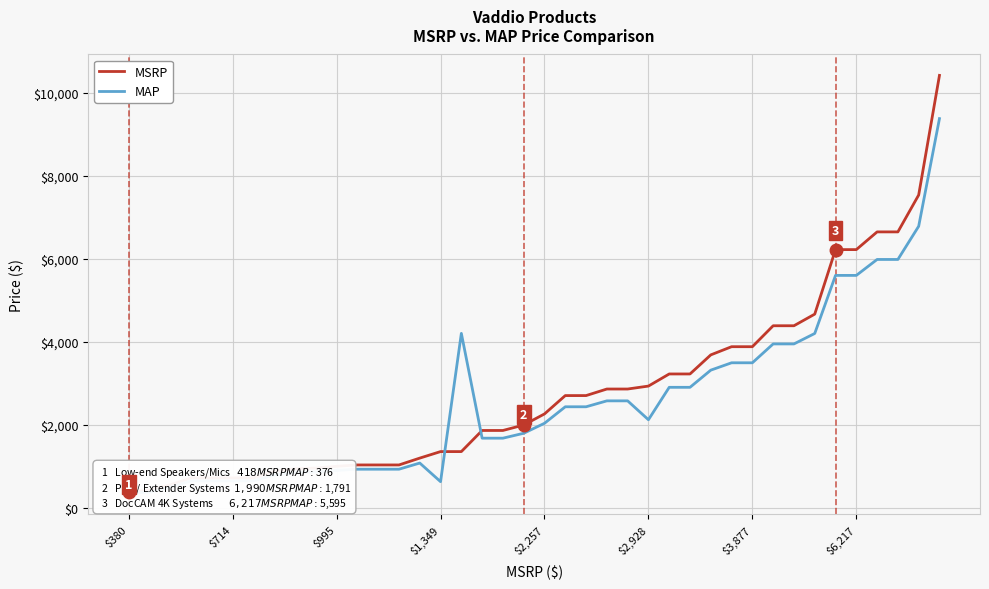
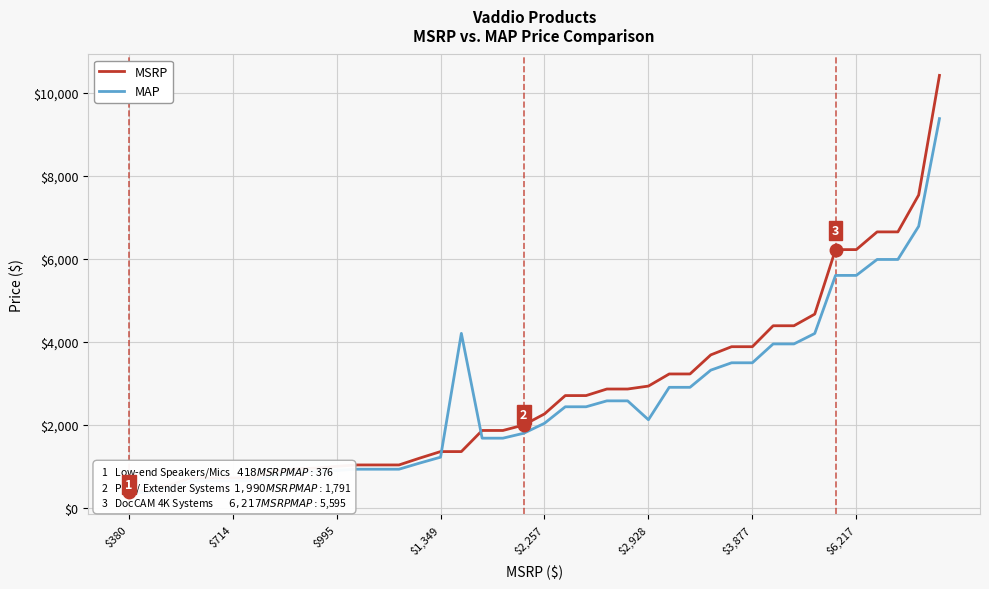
  {
    "MAP": {
-     "$1,349": "$600",
+     "$1,349": "$1,200",
      "$2,257": "$2,000",
      "$2,928": "$2,100",
      "$3,877": "$3,500",
      "$6,217": "$5,600"
    }
  }
